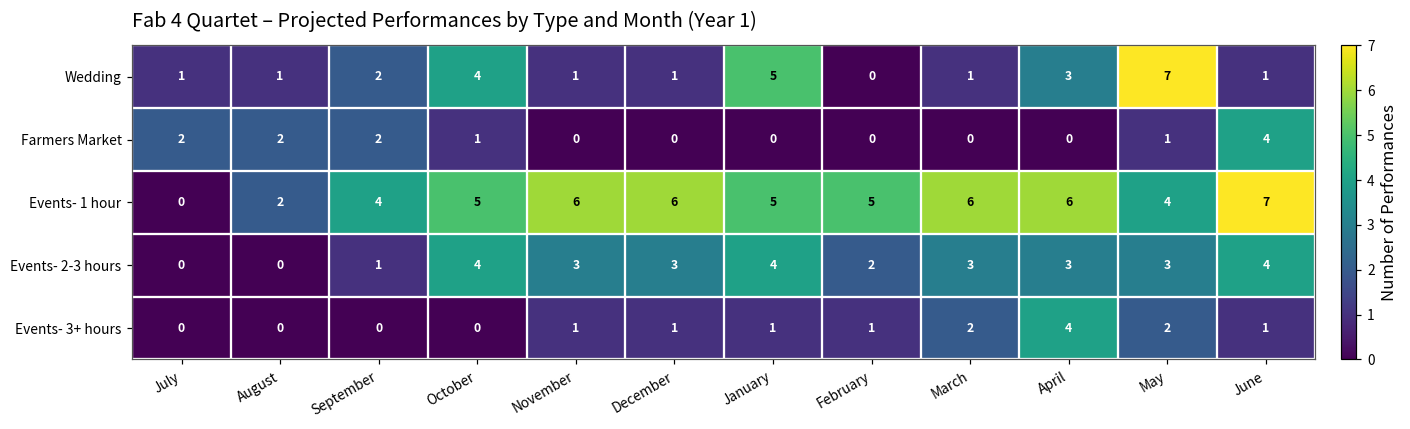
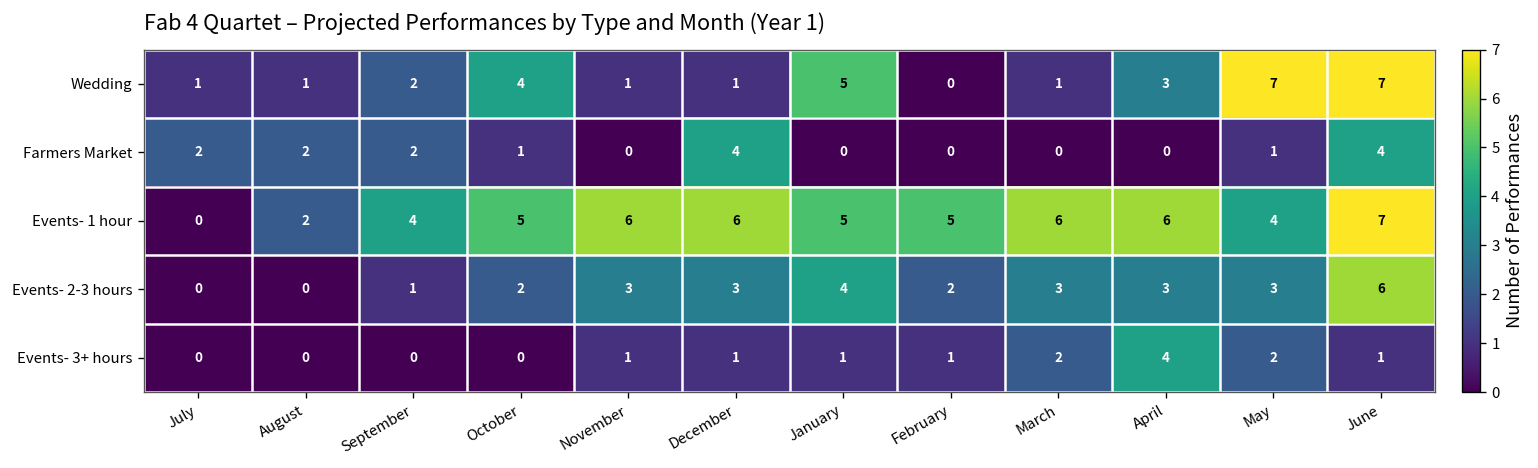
  {
    "Wedding": {
      "July": 1,
      "August": 1,
      "September": 2,
      "October": 4,
      "November": 1,
      "December": 1,
      "January": 5,
      "February": 0,
      "March": 1,
      "April": 3,
      "May": 7,
-     "June": 1
+     "June": 7
    },
    "Farmers Market": {
      "July": 2,
      "August": 2,
      "September": 2,
      "October": 1,
      "November": 0,
-     "December": 0,
+     "December": 4,
      "January": 0,
      "February": 0,
      "March": 0,
      "April": 0,
      "May": 1,
      "June": 4
    },
    "Events- 1 hour": {
      "July": 0,
      "August": 2,
      "September": 4,
      "October": 5,
      "November": 6,
      "December": 6,
      "January": 5,
      "February": 5,
      "March": 6,
      "April": 6,
      "May": 4,
      "June": 7
    },
    "Events- 2-3 hours": {
      "July": 0,
      "August": 0,
      "September": 1,
-     "October": 4,
+     "October": 2,
      "November": 3,
      "December": 3,
      "January": 4,
      "February": 2,
      "March": 3,
      "April": 3,
      "May": 3,
-     "June": 4
+     "June": 6
    },
    "Events- 3+ hours": {
      "July": 0,
      "August": 0,
      "September": 0,
      "October": 0,
      "November": 1,
      "December": 1,
      "January": 1,
      "February": 1,
      "March": 2,
      "April": 4,
      "May": 2,
      "June": 1
    }
  }
